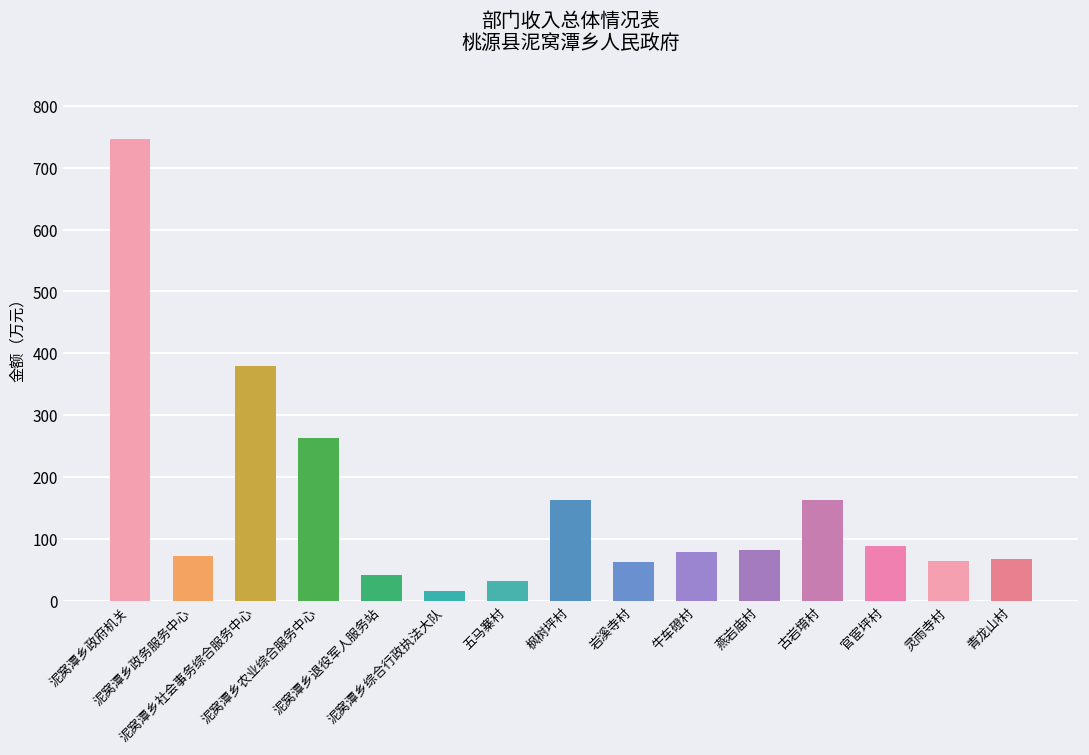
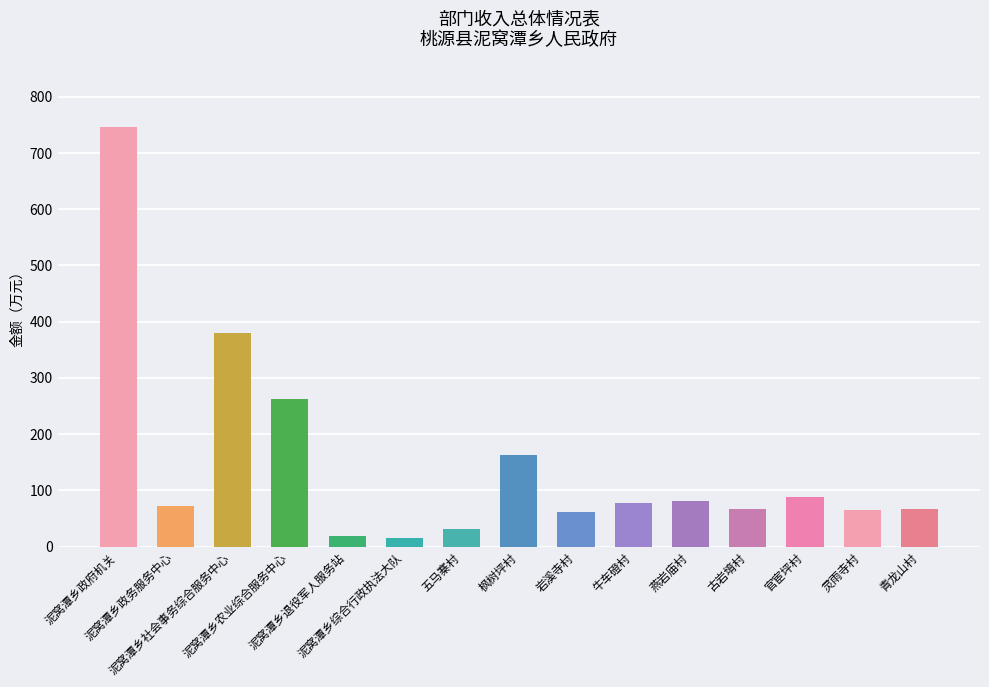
  {
    "泥窝潭乡政府机关": 750,
    "泥窝潭乡政务服务中心": 70,
    "泥窝潭乡社会事务综合服务中心": 380,
    "泥窝潭乡农业综合服务中心": 260,
-   "泥窝潭乡退役军人服务站": 40,
+   "泥窝潭乡退役军人服务站": 20,
    "泥窝潭乡综合行政执法大队": 20,
    "五马寨村": 30,
    "枫树坪村": 160,
    "岩溪寺村": 60,
    "牛车磴村": 80,
    "燕岩庙村": 80,
-   "古岩堉村": 160,
+   "古岩堉村": 70,
    "官宦坪村": 90,
    "灵雨寺村": 60,
    "青龙山村": 70
  }
